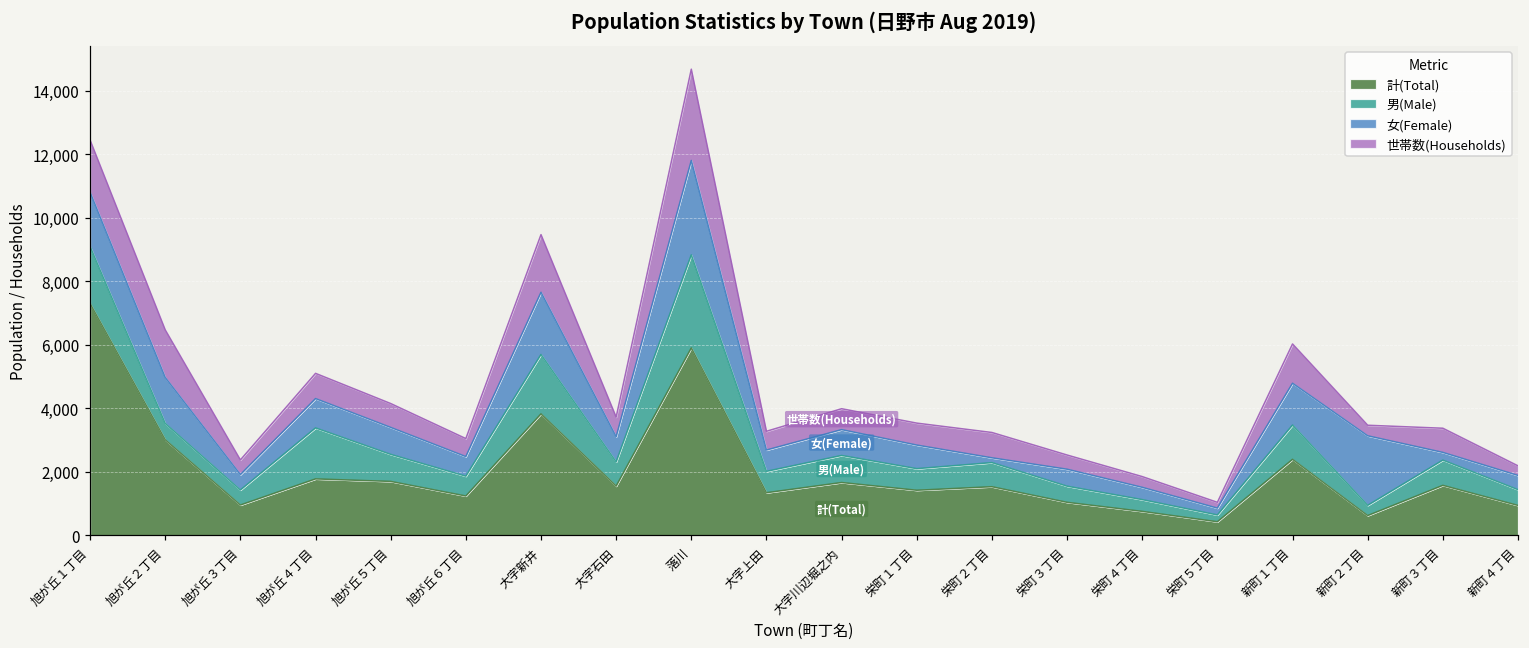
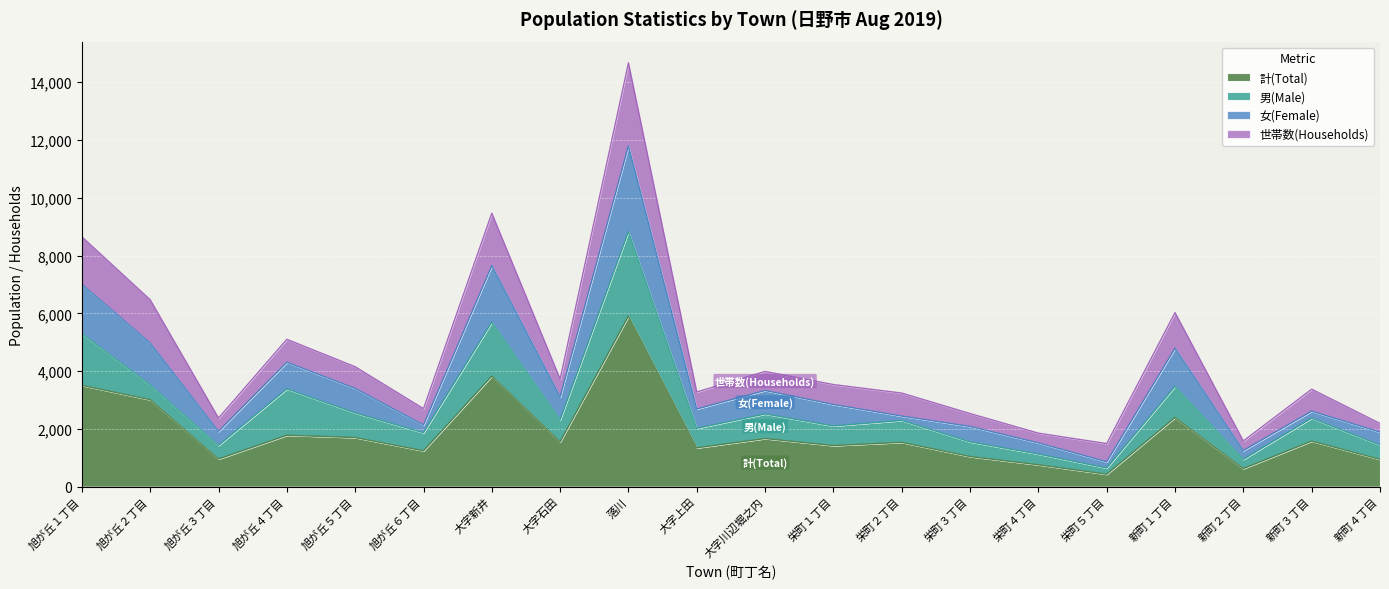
  {
    "計(Total)": {
-     "旭が丘１丁目": "7,300",
+     "旭が丘１丁目": "3,500",
      "旭が丘２丁目": "3,000",
      "旭が丘３丁目": "1,000",
      "旭が丘４丁目": "1,800",
      "旭が丘５丁目": "1,700",
      "旭が丘６丁目": "1,200",
      "大字新井": "3,800",
      "大字石田": "1,600",
      "落川": "5,900",
      "大字上田": "1,300",
      "大字川辺堀之内": "1,700",
      "栄町１丁目": "1,400",
      "栄町２丁目": "1,500",
      "栄町３丁目": "1,000",
      "栄町４丁目": "800",
      "栄町５丁目": "400",
      "新町１丁目": "2,400",
      "新町２丁目": "600",
      "新町３丁目": "1,600",
      "新町４丁目": "900"
    },
    "男(Male)": {
      "旭が丘１丁目": "1,800",
      "旭が丘２丁目": "500",
      "旭が丘３丁目": "500",
      "旭が丘４丁目": "1,600",
      "旭が丘５丁目": "900",
      "旭が丘６丁目": "600",
      "大字新井": "1,900",
      "大字石田": "800",
      "落川": "2,900",
      "大字上田": "700",
      "大字川辺堀之内": "900",
      "栄町１丁目": "700",
      "栄町２丁目": "800",
      "栄町３丁目": "500",
      "栄町４丁目": "400",
      "栄町５丁目": "200",
      "新町１丁目": "1,100",
      "新町２丁目": "300",
      "新町３丁目": "800",
      "新町４丁目": "500"
    },
    "女(Female)": {
      "旭が丘１丁目": "1,700",
      "旭が丘２丁目": "1,400",
      "旭が丘３丁目": "500",
      "旭が丘４丁目": "900",
      "旭が丘５丁目": "800",
-     "旭が丘６丁目": "600",
+     "旭が丘６丁目": "300",
      "大字新井": "2,000",
      "大字石田": "800",
      "落川": "3,000",
      "大字上田": "700",
      "大字川辺堀之内": "800",
      "栄町１丁目": "700",
      "栄町２丁目": "200",
      "栄町３丁目": "500",
      "栄町４丁目": "400",
      "栄町５丁目": "200",
      "新町１丁目": "1,300",
-     "新町２丁目": "2,200",
+     "新町２丁目": "300",
      "新町３丁目": "200",
      "新町４丁目": "400"
    },
    "世帯数(Households)": {
      "旭が丘１丁目": "1,600",
      "旭が丘２丁目": "1,500",
      "旭が丘３丁目": "500",
      "旭が丘４丁目": "800",
      "旭が丘５丁目": "800",
      "旭が丘６丁目": "600",
      "大字新井": "1,800",
      "大字石田": "600",
      "落川": "2,900",
      "大字上田": "600",
      "大字川辺堀之内": "700",
      "栄町１丁目": "700",
      "栄町２丁目": "800",
      "栄町３丁目": "400",
      "栄町４丁目": "300",
-     "栄町５丁目": "200",
+     "栄町５丁目": "600",
      "新町１丁目": "1,200",
      "新町２丁目": "300",
      "新町３丁目": "800",
      "新町４丁目": "300"
    }
  }
